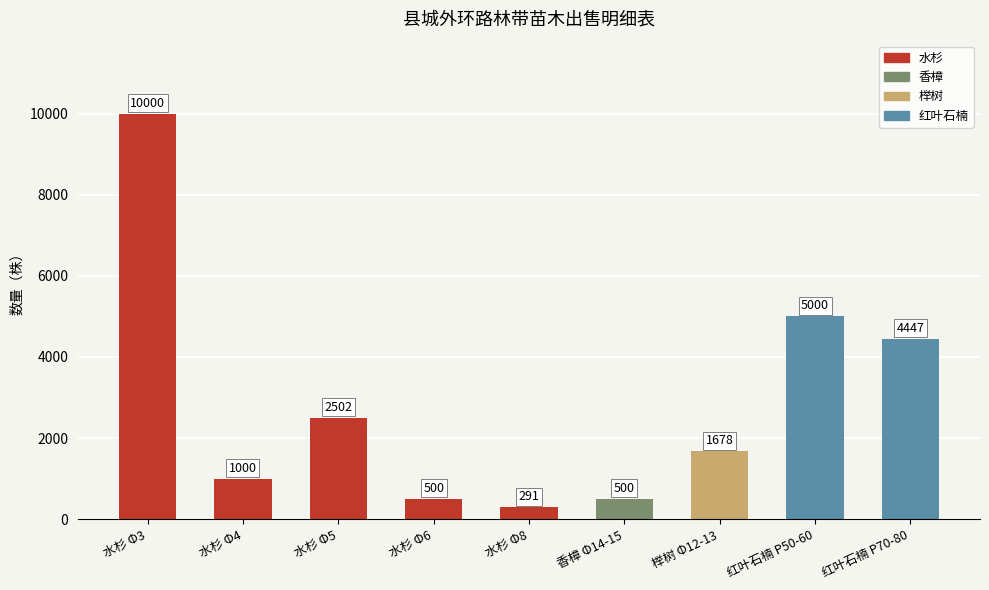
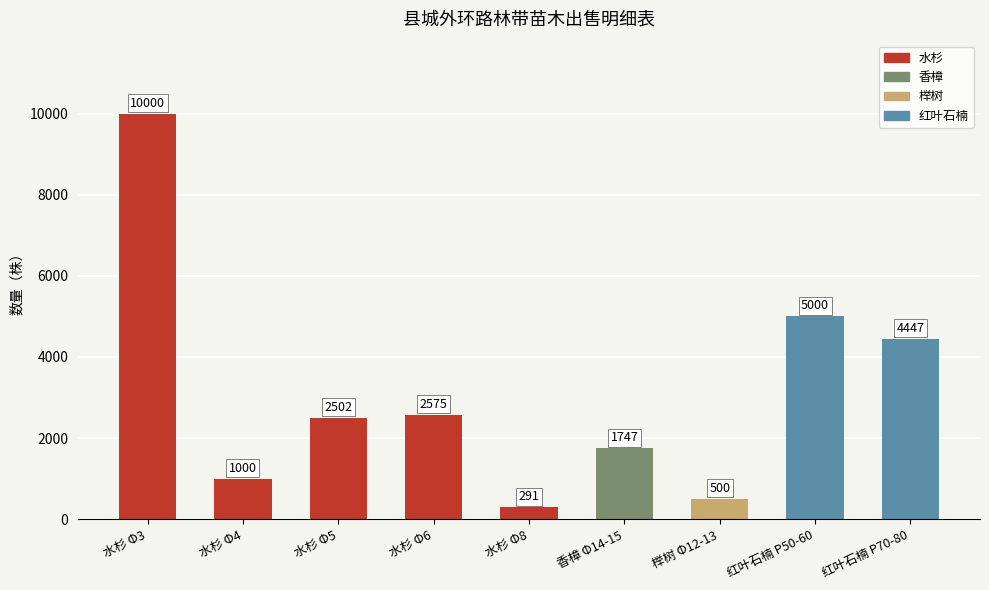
  {
-   "水杉 Φ6": 500,
-   "香樟 Φ14-15": 500,
-   "榉树 Φ12-13": 1678
+   "水杉 Φ6": 2575,
+   "香樟 Φ14-15": 1747,
+   "榉树 Φ12-13": 500
  }
